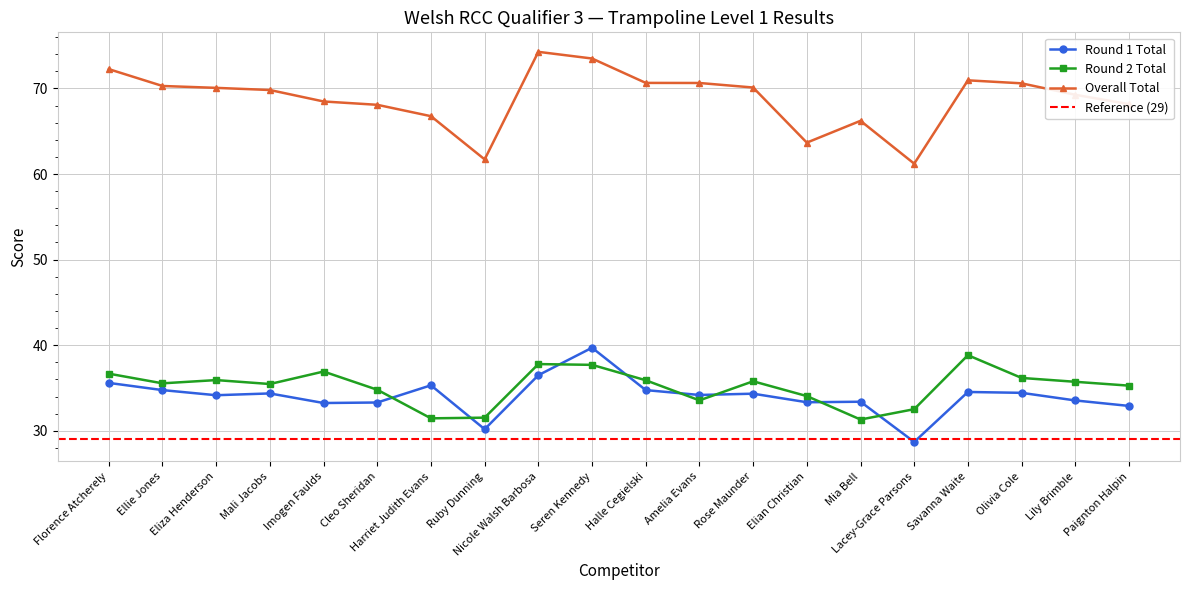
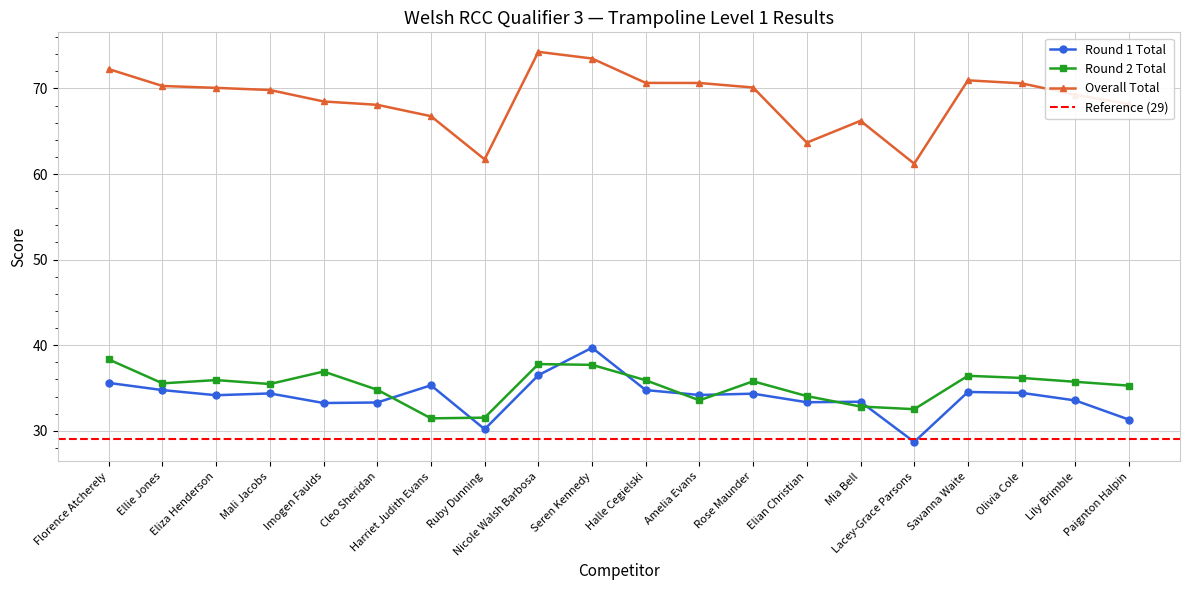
  {
    "Round 1 Total": {
      "Florence Atcherely": 36,
      "Ellie Jones": 35,
      "Eliza Henderson": 34,
      "Mali Jacobs": 34,
      "Imogen Faulds": 33,
      "Cleo Sheridan": 33,
      "Harriet Judith Evans": 35,
      "Ruby Dunning": 30,
      "Nicole Walsh Barbosa": 36,
      "Seren Kennedy": 40,
      "Halle Cegielski": 35,
      "Amelia Evans": 34,
      "Rose Maunder": 34,
      "Elian Christian": 33,
      "Mia Bell": 33,
      "Lacey-Grace Parsons": 29,
      "Savanna Waite": 35,
      "Olivia Cole": 34,
      "Lily Brimble": 34,
-     "Paignton Halpin": 33
+     "Paignton Halpin": 31
    },
    "Round 2 Total": {
-     "Florence Atcherely": 37,
+     "Florence Atcherely": 38,
      "Ellie Jones": 36,
      "Eliza Henderson": 36,
      "Mali Jacobs": 35,
      "Imogen Faulds": 37,
      "Cleo Sheridan": 35,
      "Harriet Judith Evans": 31,
      "Ruby Dunning": 32,
      "Nicole Walsh Barbosa": 38,
      "Seren Kennedy": 38,
      "Halle Cegielski": 36,
      "Amelia Evans": 34,
      "Rose Maunder": 36,
      "Elian Christian": 34,
-     "Mia Bell": 31,
+     "Mia Bell": 33,
      "Lacey-Grace Parsons": 33,
-     "Savanna Waite": 39,
+     "Savanna Waite": 36,
      "Olivia Cole": 36,
      "Lily Brimble": 36,
      "Paignton Halpin": 35
    },
    "Overall Total": {
      "Florence Atcherely": 72,
      "Ellie Jones": 70,
      "Eliza Henderson": 70,
      "Mali Jacobs": 70,
      "Imogen Faulds": 68,
      "Cleo Sheridan": 68,
      "Harriet Judith Evans": 67,
      "Ruby Dunning": 62,
      "Nicole Walsh Barbosa": 74,
      "Seren Kennedy": 74,
      "Halle Cegielski": 71,
      "Amelia Evans": 71,
      "Rose Maunder": 70,
      "Elian Christian": 64,
      "Mia Bell": 66,
      "Lacey-Grace Parsons": 61,
      "Savanna Waite": 71,
      "Olivia Cole": 71
    }
  }
